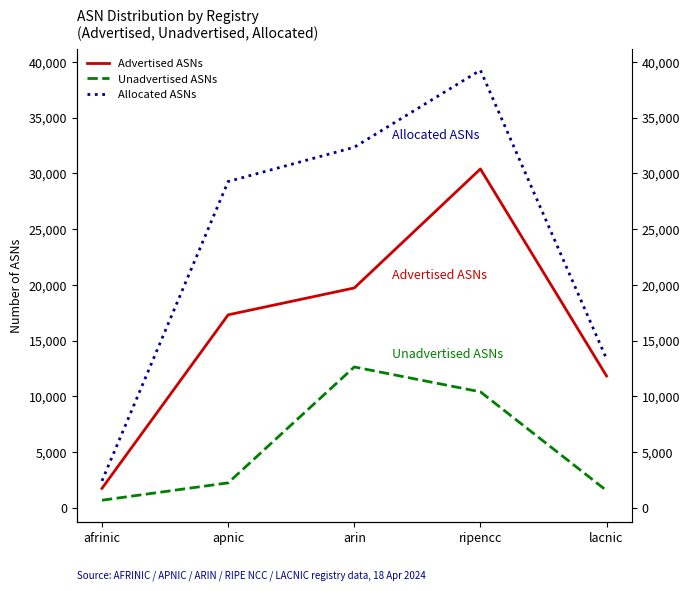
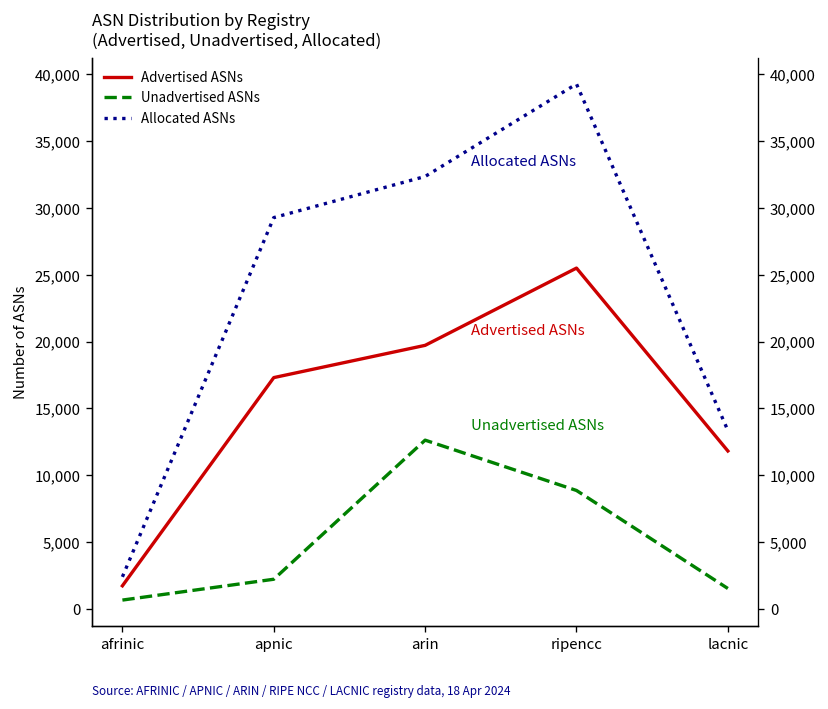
  {
    "Advertised ASNs": {
      "afrinic": "1,700",
      "apnic": "17,300",
      "arin": "19,700",
-     "ripencc": "30,400",
+     "ripencc": "25,500",
      "lacnic": "11,800"
    },
    "Unadvertised ASNs": {
      "afrinic": "700",
      "apnic": "2,200",
      "arin": "12,600",
-     "ripencc": "10,400",
+     "ripencc": "8,900",
      "lacnic": "1,500"
    },
    "Allocated ASNs": {
      "afrinic": "2,400",
      "apnic": "29,300",
      "arin": "32,400",
      "ripencc": "39,300",
      "lacnic": "13,400"
    }
  }
